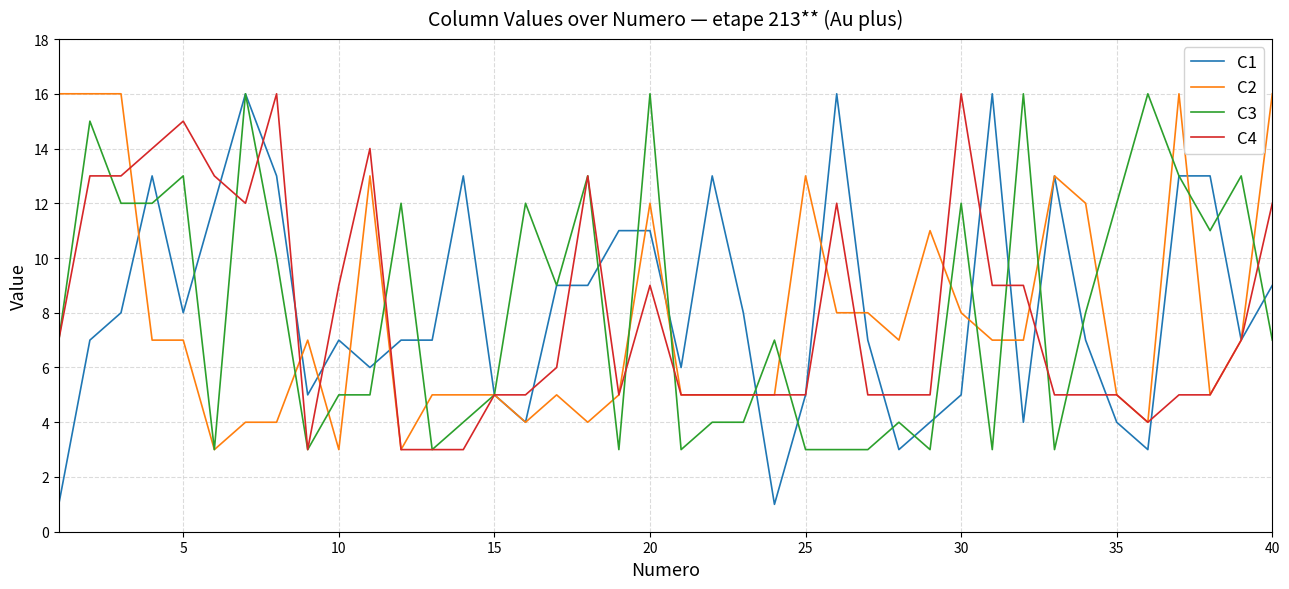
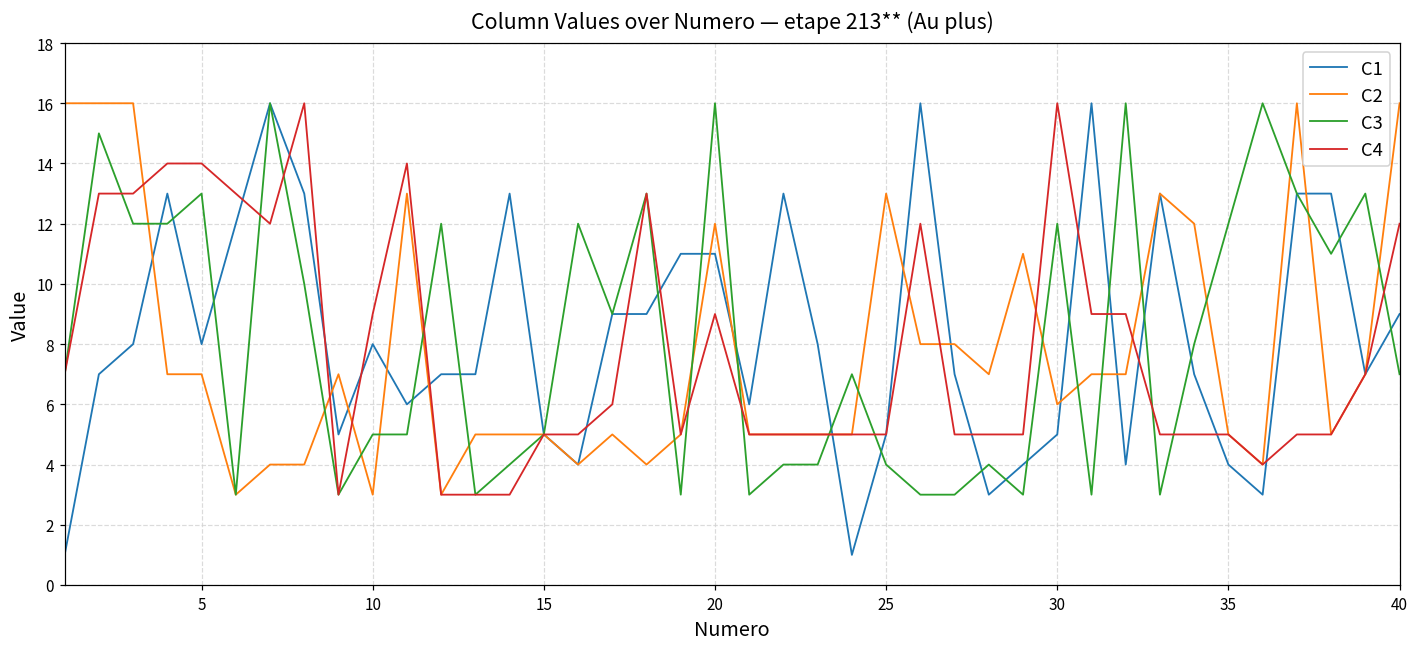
  {
    "C1": {
      "5": 8,
-     "10": 7,
+     "10": 8,
      "20": 11,
      "30": 5,
      "35": 4,
      "40": 9
    },
    "C2": {
      "5": 7,
      "10": 3,
      "20": 12,
      "25": 13,
-     "30": 8,
+     "30": 6,
      "40": 16
    },
    "C3": {
      "5": 13,
      "10": 5,
      "20": 16,
-     "25": 3,
+     "25": 4,
      "30": 12,
      "35": 12,
      "40": 7
    },
    "C4": {
-     "5": 15,
+     "5": 14,
      "10": 9,
      "20": 9,
      "30": 16,
      "40": 12
    }
  }
